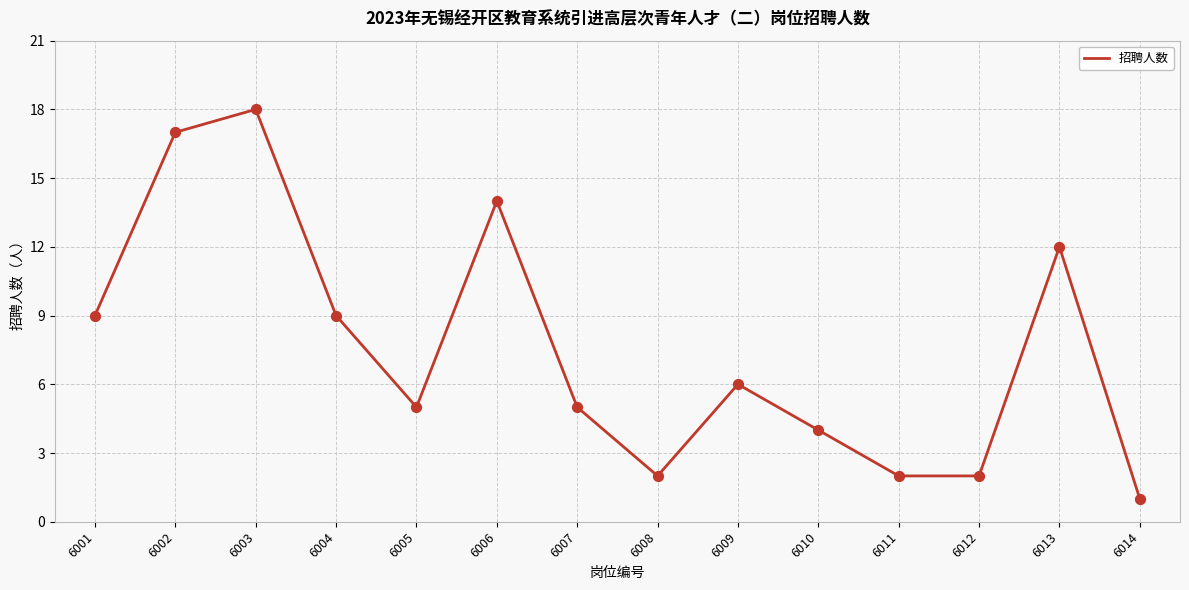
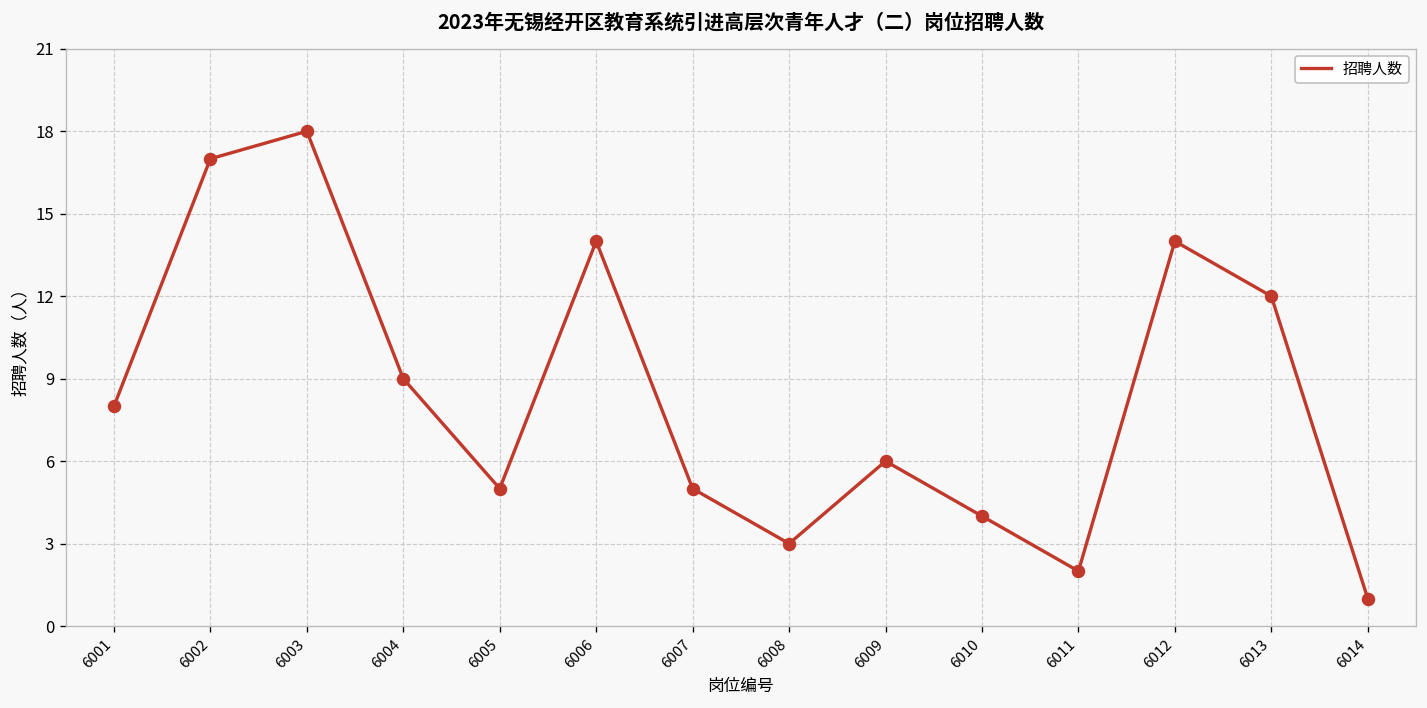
  {
-   "6001": 9,
+   "6001": 8,
    "6002": 17,
    "6003": 18,
    "6004": 9,
    "6005": 5,
    "6006": 14,
    "6007": 5,
-   "6008": 2,
+   "6008": 3,
    "6009": 6,
    "6010": 4,
    "6011": 2,
-   "6012": 2,
+   "6012": 14,
    "6013": 12,
    "6014": 1
  }
